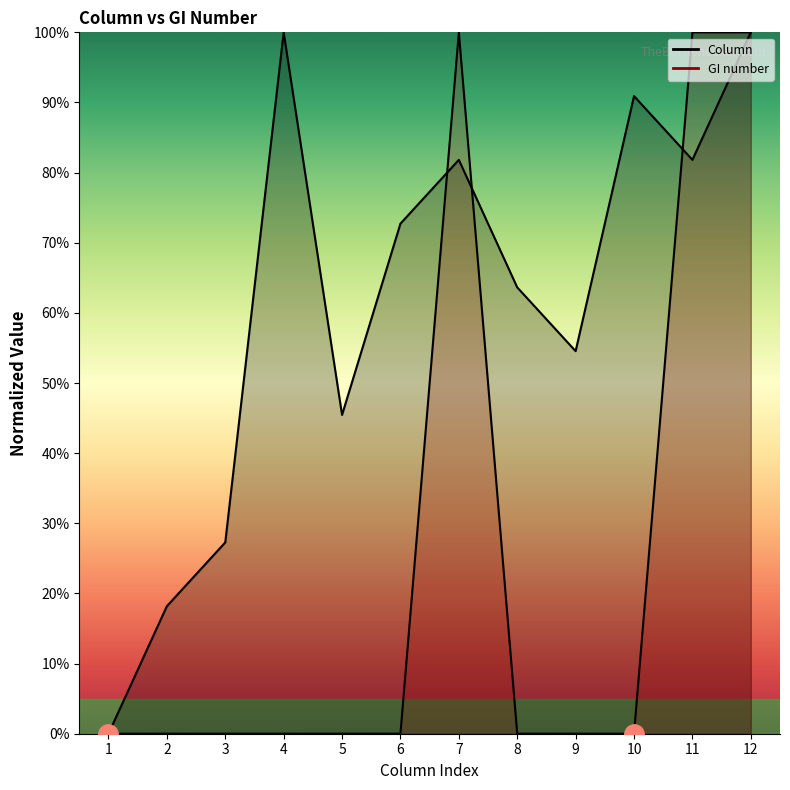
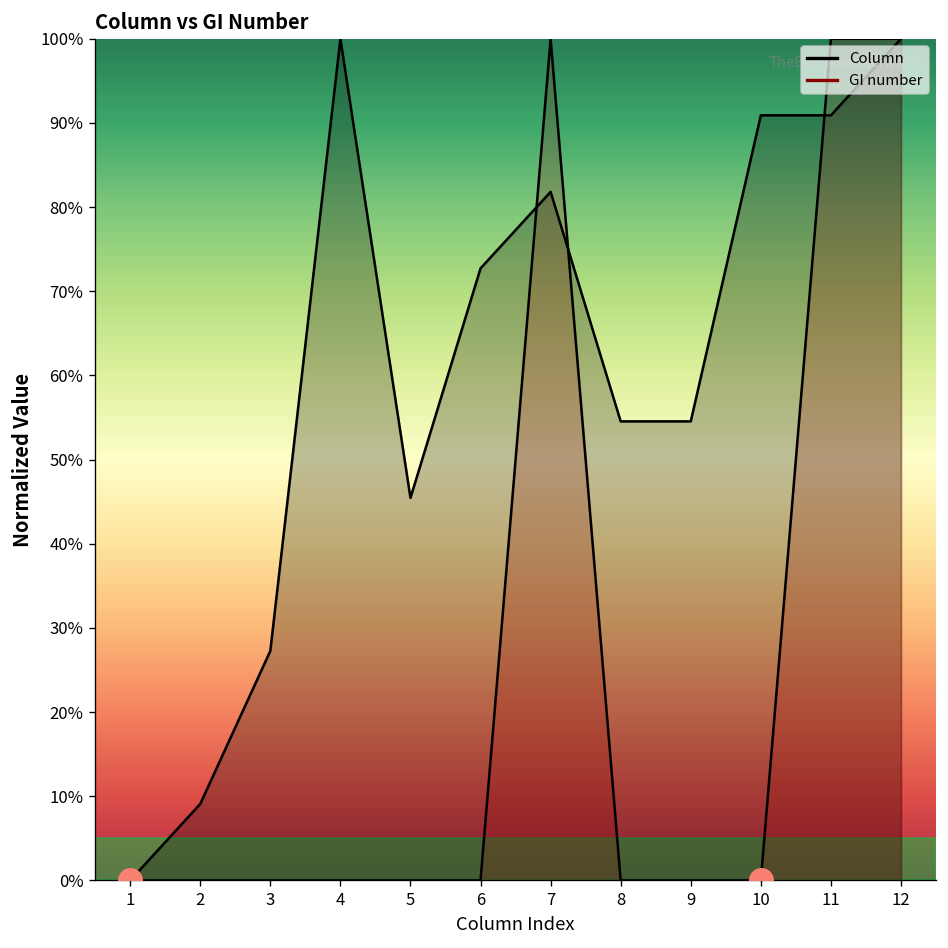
  {
    "Column": {
-     "2": "18%",
+     "2": "9%",
      "3": "27%",
      "4": "100%",
      "5": "45%",
      "6": "73%",
      "7": "82%",
-     "8": "64%",
+     "8": "55%",
      "9": "55%",
      "10": "91%",
-     "11": "82%"
+     "11": "91%"
    },
    "GI number": {
      "7": "100%",
      "11": "100%"
    }
  }
